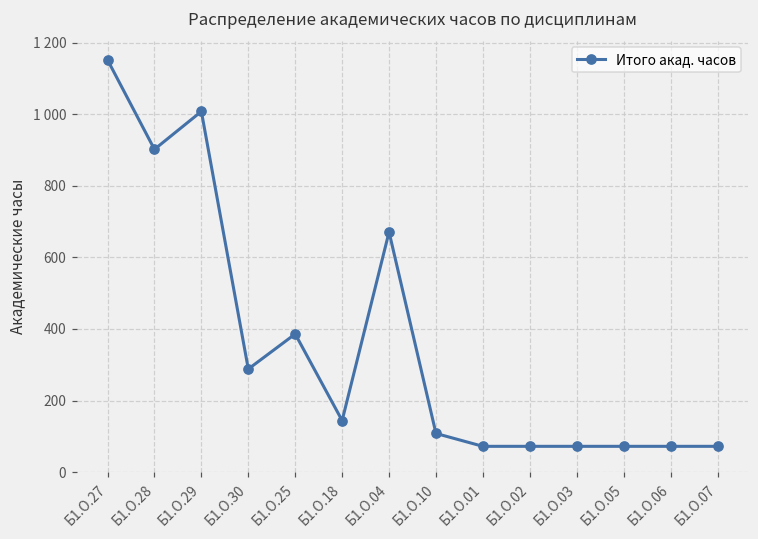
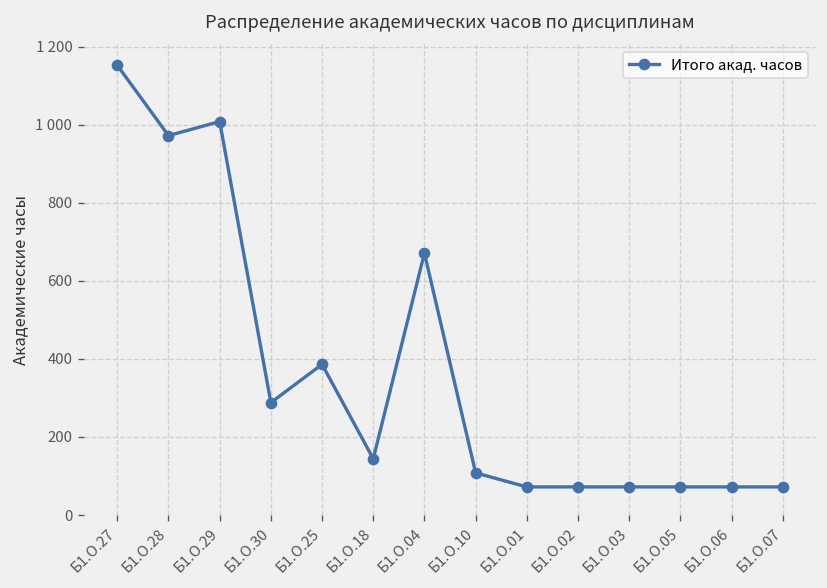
  {
    "Б1.О.27": 1150,
-   "Б1.О.28": 900,
+   "Б1.О.28": 970,
    "Б1.О.29": 1010,
    "Б1.О.30": 290,
    "Б1.О.25": 390,
    "Б1.О.18": 140,
    "Б1.О.04": 670,
    "Б1.О.10": 110,
    "Б1.О.01": 70,
    "Б1.О.02": 70,
    "Б1.О.03": 70,
    "Б1.О.05": 70,
    "Б1.О.06": 70,
    "Б1.О.07": 70
  }
